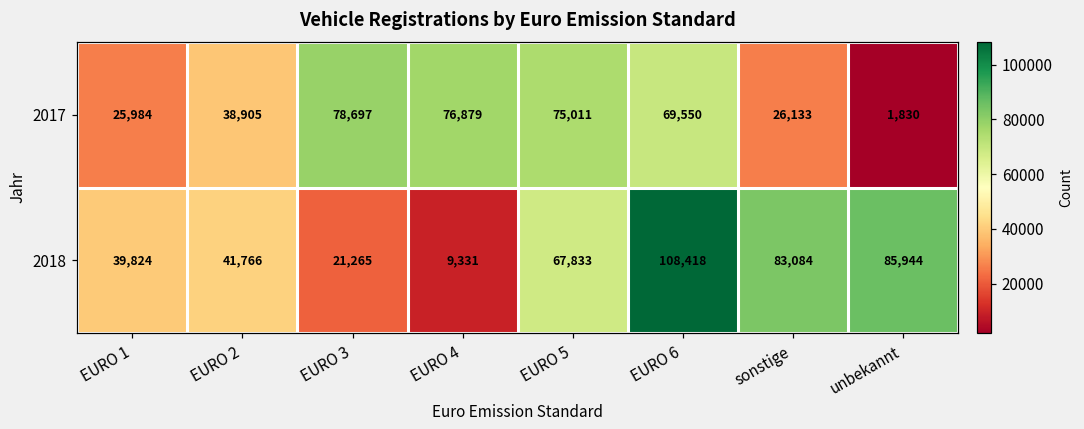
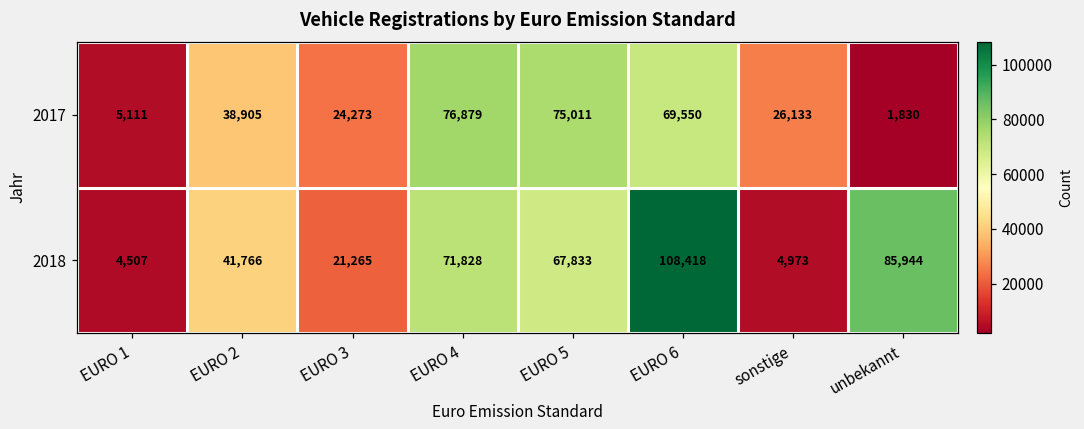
  {
    "2017": {
-     "EURO 1": "25,984",
+     "EURO 1": "5,111",
      "EURO 2": "38,905",
-     "EURO 3": "78,697",
+     "EURO 3": "24,273",
      "EURO 4": "76,879",
      "EURO 5": "75,011",
      "EURO 6": "69,550",
      "sonstige": "26,133",
      "unbekannt": "1,830"
    },
    "2018": {
-     "EURO 1": "39,824",
+     "EURO 1": "4,507",
      "EURO 2": "41,766",
      "EURO 3": "21,265",
-     "EURO 4": "9,331",
+     "EURO 4": "71,828",
      "EURO 5": "67,833",
      "EURO 6": "108,418",
-     "sonstige": "83,084",
+     "sonstige": "4,973",
      "unbekannt": "85,944"
    }
  }
